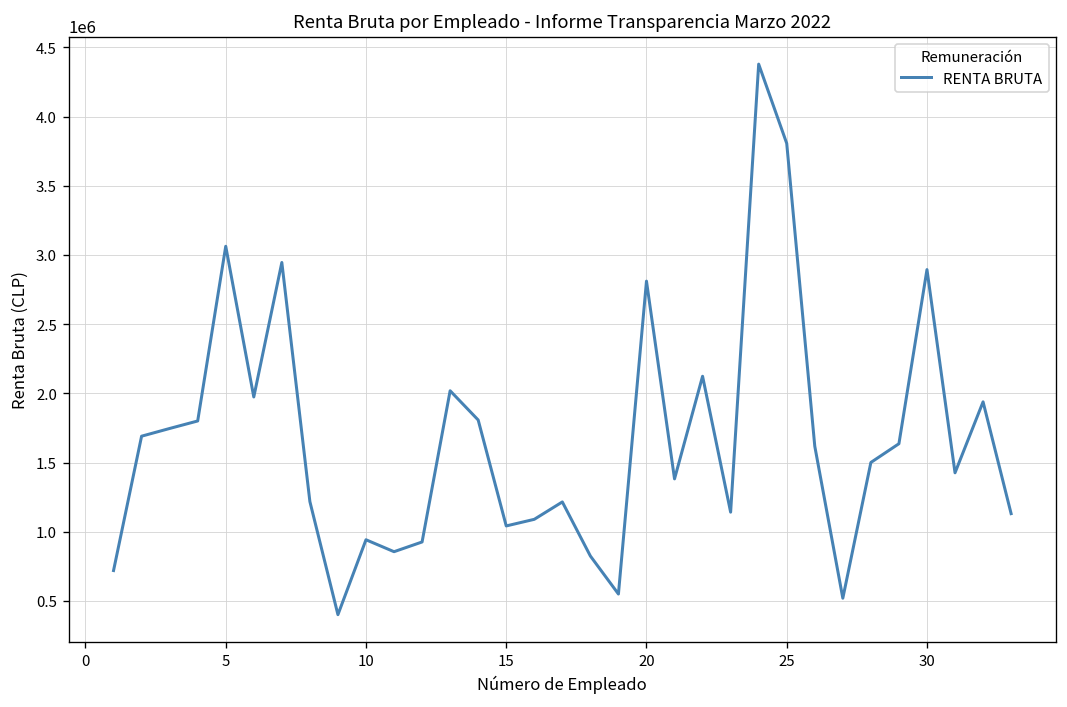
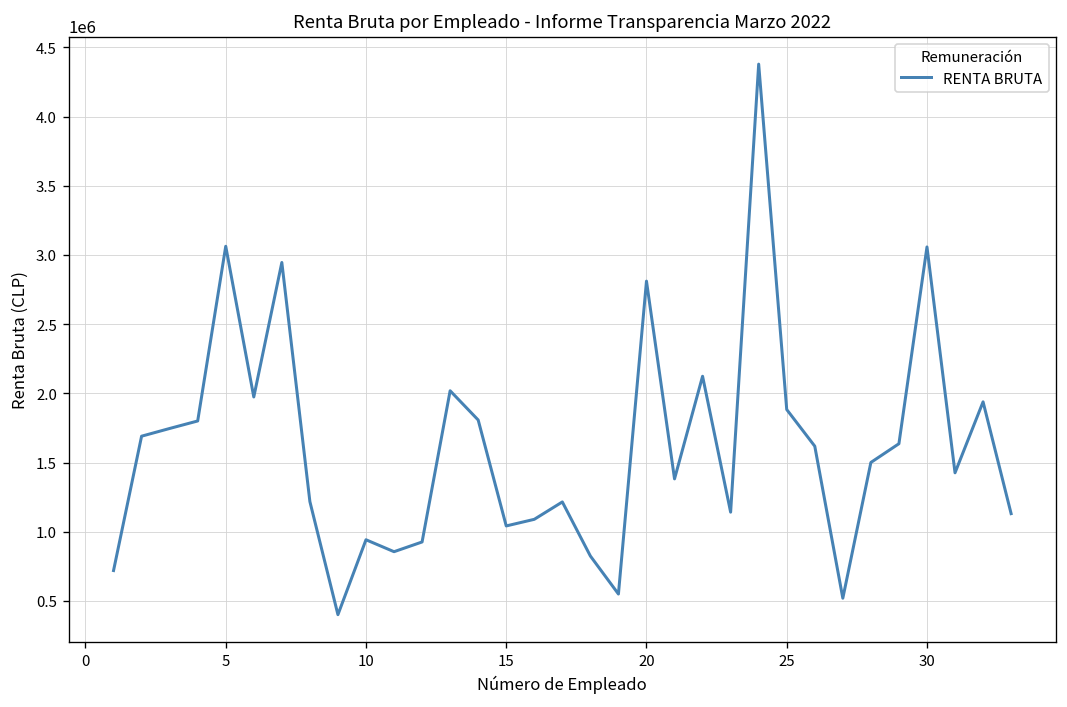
  {
    "5": 3060000,
    "10": 940000,
    "15": 1040000,
    "20": 2810000,
-   "25": 3810000,
-   "30": 2890000
+   "25": 1880000,
+   "30": 3060000
  }
